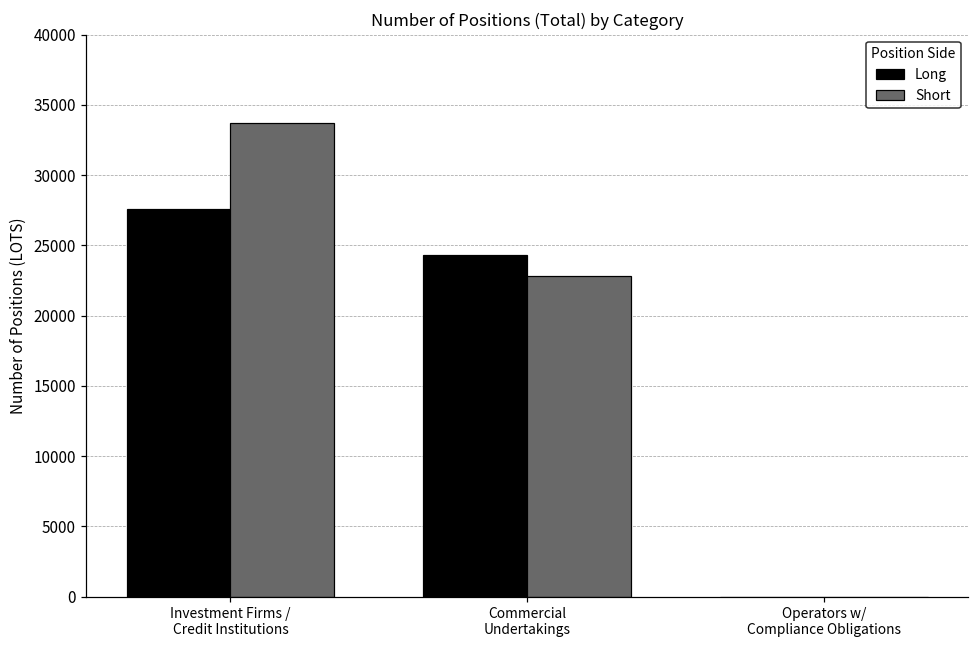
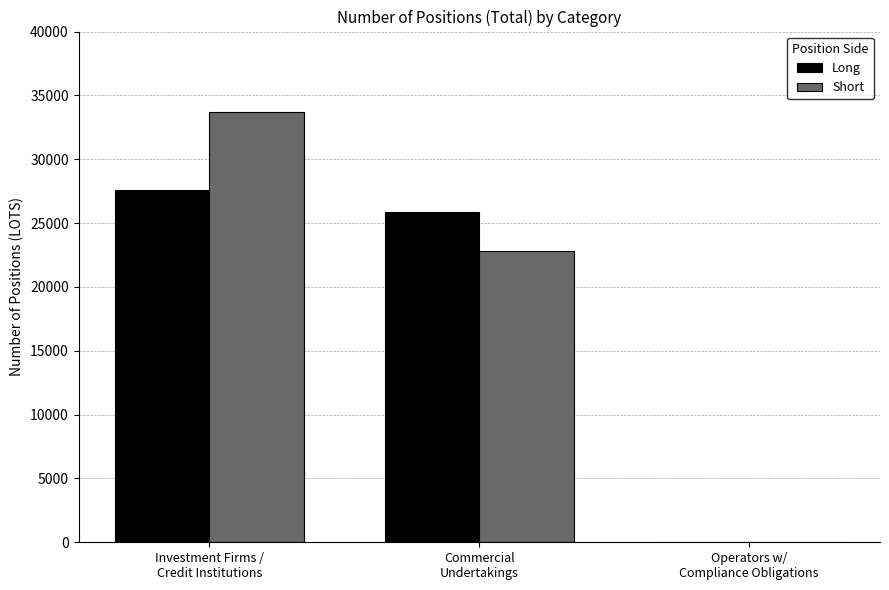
  {
    "Long": {
      "Investment Firms / Credit Institutions": 27600,
-     "Commercial Undertakings": 24300,
+     "Commercial Undertakings": 25900,
      "Operators w/ Compliance Obligations": 0
    },
    "Short": {
      "Investment Firms / Credit Institutions": 33700,
      "Commercial Undertakings": 22800,
      "Operators w/ Compliance Obligations": 0
    }
  }
